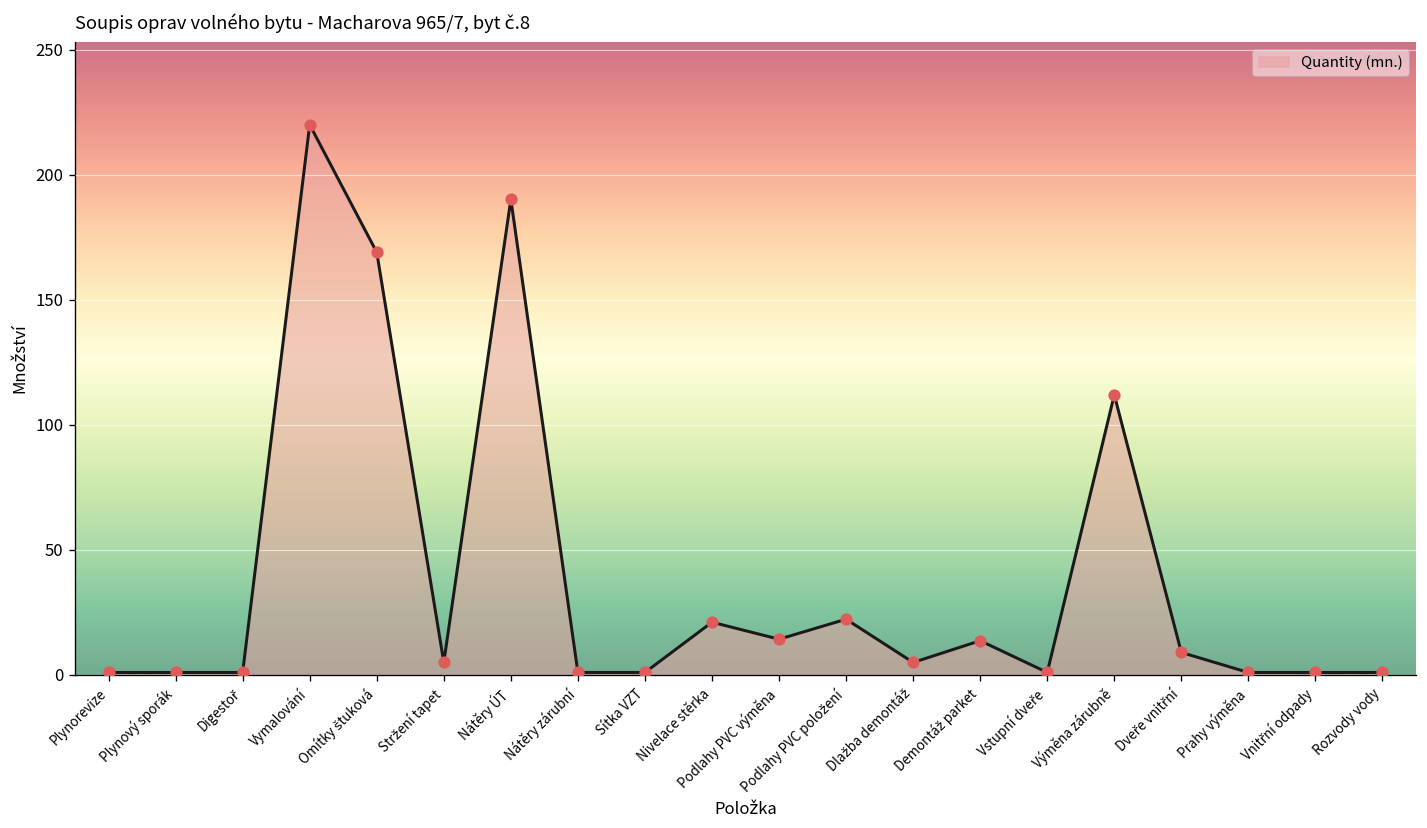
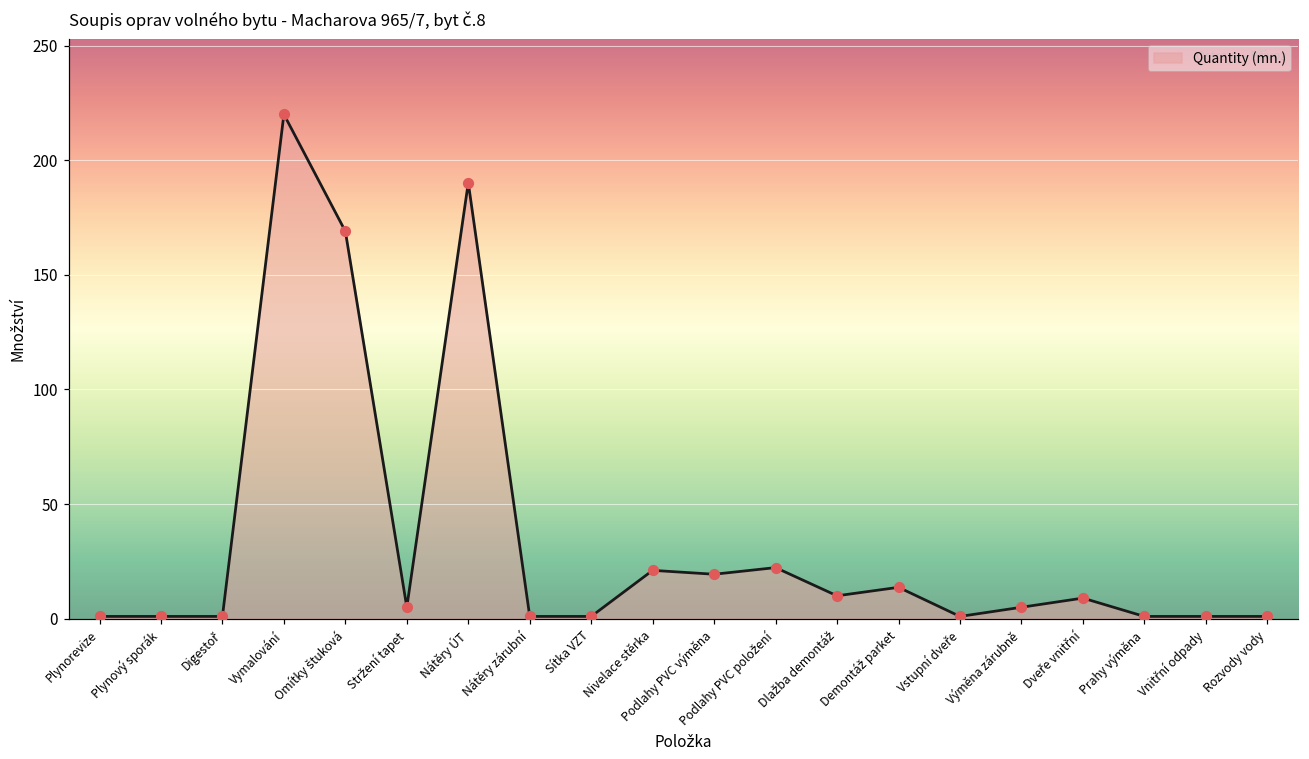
  {
    "Plynorevize": 1,
    "Plynový sporák": 1,
    "Digestoř": 1,
    "Vymalování": 220,
    "Omítky štuková": 169,
    "Stržení tapet": 5,
    "Nátěry ÚT": 190,
    "Nátěry zárubní": 1,
    "Sítka VZT": 1,
    "Nivelace stěrka": 21,
-   "Podlahy PVC výměna": 14,
+   "Podlahy PVC výměna": 19,
    "Podlahy PVC položení": 22,
-   "Dlažba demontáž": 5,
+   "Dlažba demontáž": 10,
    "Demontáž parket": 14,
    "Vstupní dveře": 1,
-   "Výměna zárubně": 112,
+   "Výměna zárubně": 5,
    "Dveře vnitřní": 9,
    "Prahy výměna": 1,
    "Vnitřní odpady": 1,
    "Rozvody vody": 1
  }
